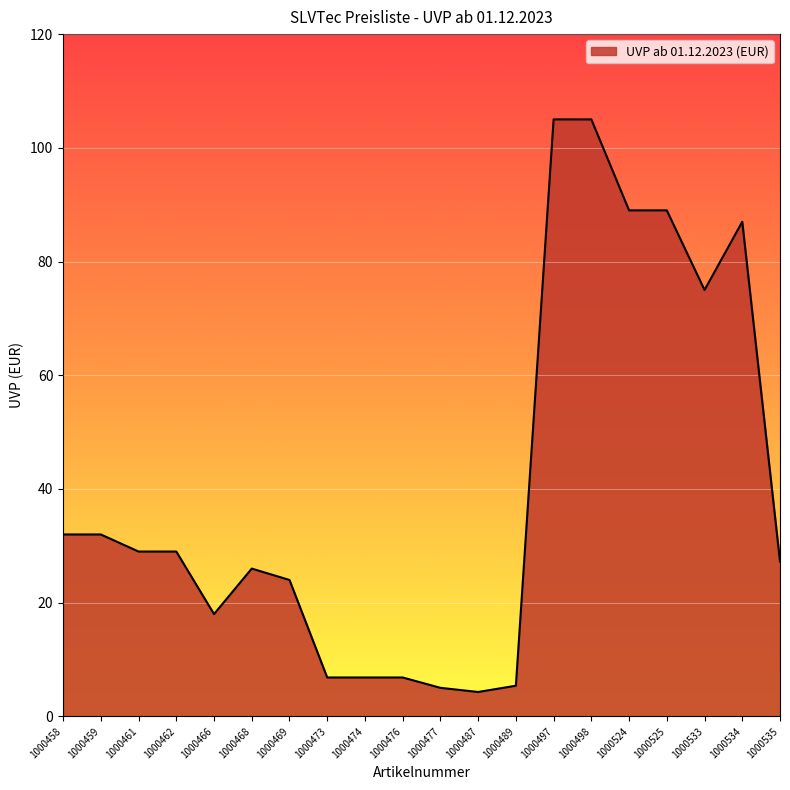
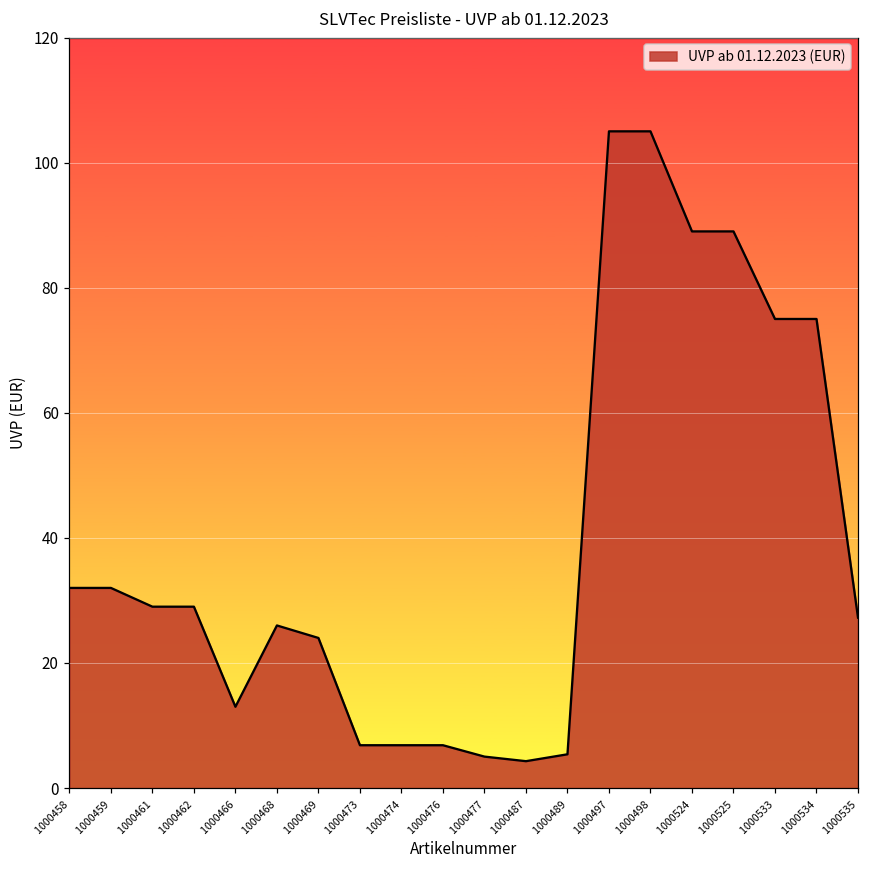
  {
    "1000458": 32,
    "1000459": 32,
    "1000461": 29,
    "1000462": 29,
-   "1000466": 18,
+   "1000466": 13,
    "1000468": 26,
    "1000469": 24,
    "1000473": 7,
    "1000474": 7,
    "1000476": 7,
    "1000477": 5,
    "1000487": 4,
    "1000489": 5,
    "1000497": 105,
    "1000498": 105,
    "1000524": 89,
    "1000525": 89,
    "1000533": 75,
-   "1000534": 87,
+   "1000534": 75,
    "1000535": 27
  }
